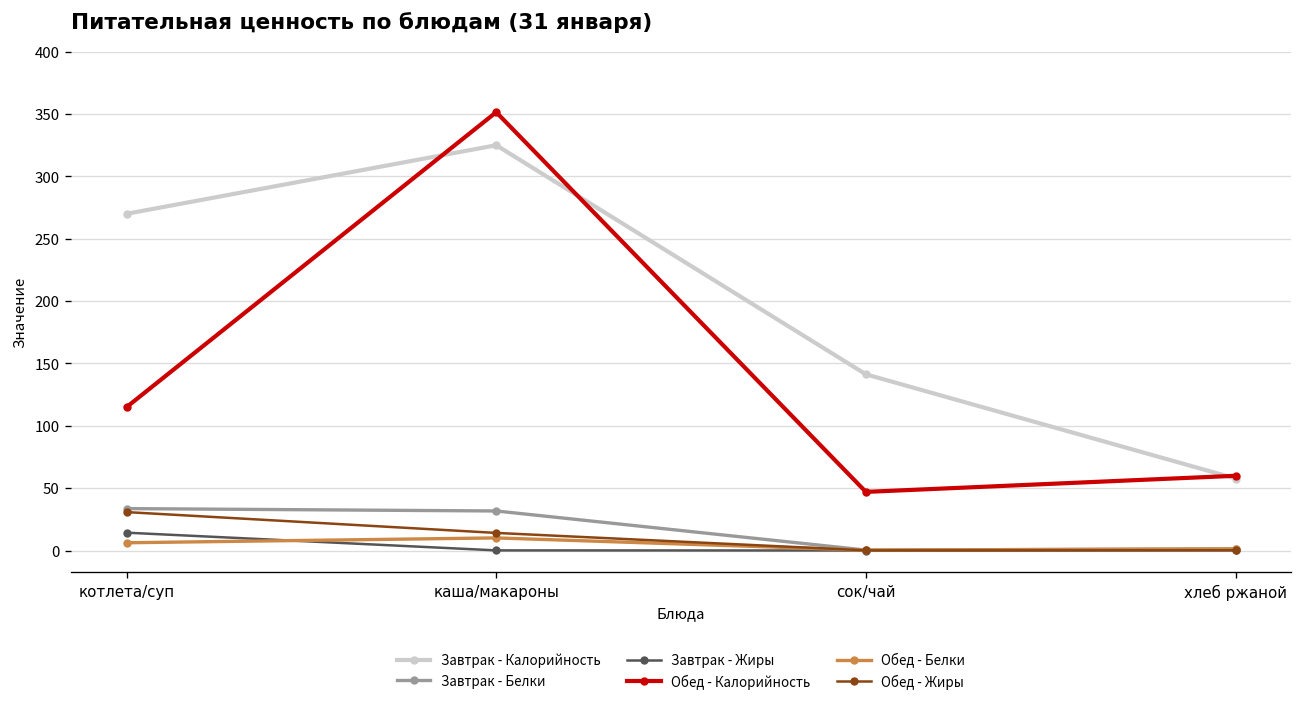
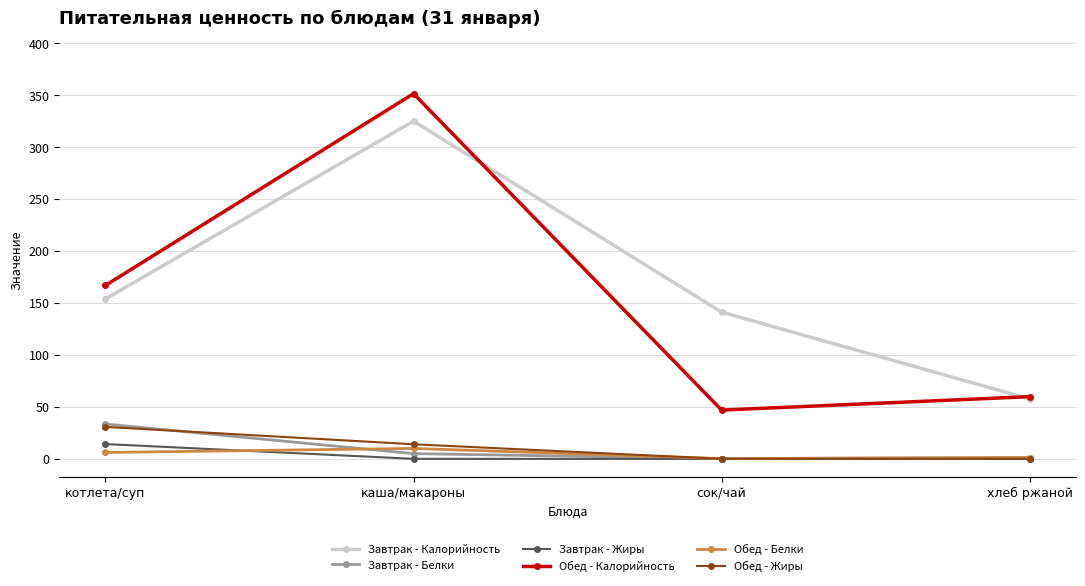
  {
    "Завтрак - Калорийность": {
-     "котлета/суп": 270,
+     "котлета/суп": 154,
      "каша/макароны": 325,
      "сок/чай": 141
    },
    "Завтрак - Белки": {
      "котлета/суп": 34,
-     "каша/макароны": 32
+     "каша/макароны": 5
    },
    "Завтрак - Жиры": {
      "котлета/суп": 14,
      "каша/макароны": 0
    },
    "Обед - Калорийность": {
-     "котлета/суп": 115,
+     "котлета/суп": 167,
      "каша/макароны": 352,
      "сок/чай": 47
    },
    "Обед - Белки": {
      "котлета/суп": 6,
      "каша/макароны": 10
    },
    "Обед - Жиры": {
      "котлета/суп": 31,
      "каша/макароны": 14
    }
  }
